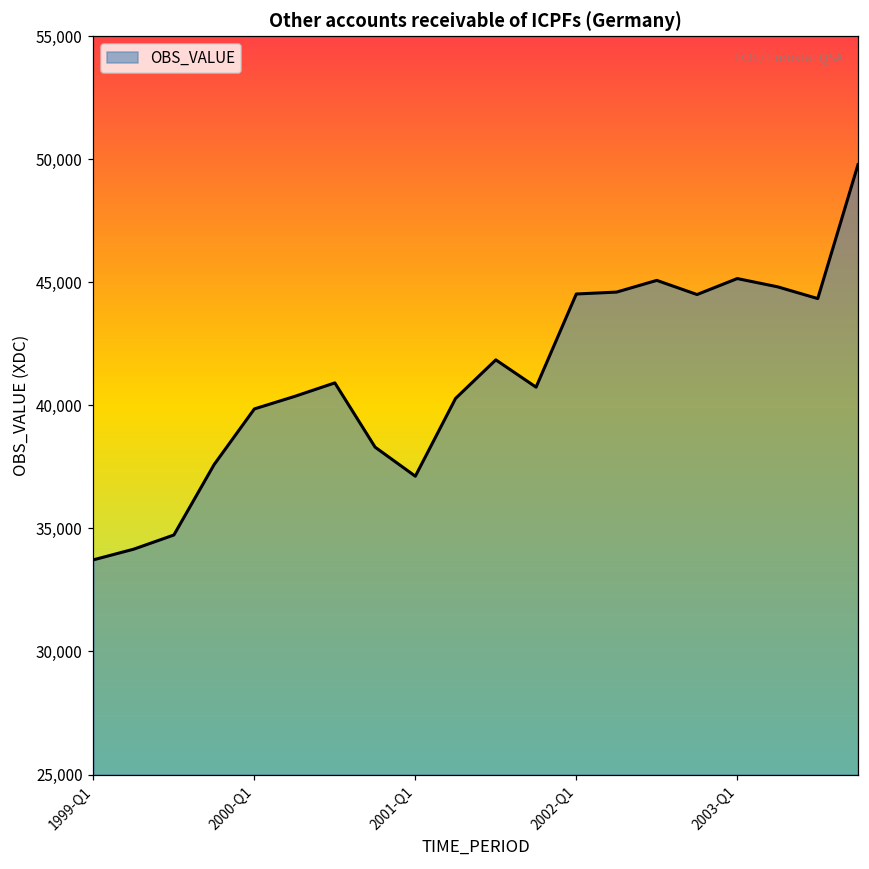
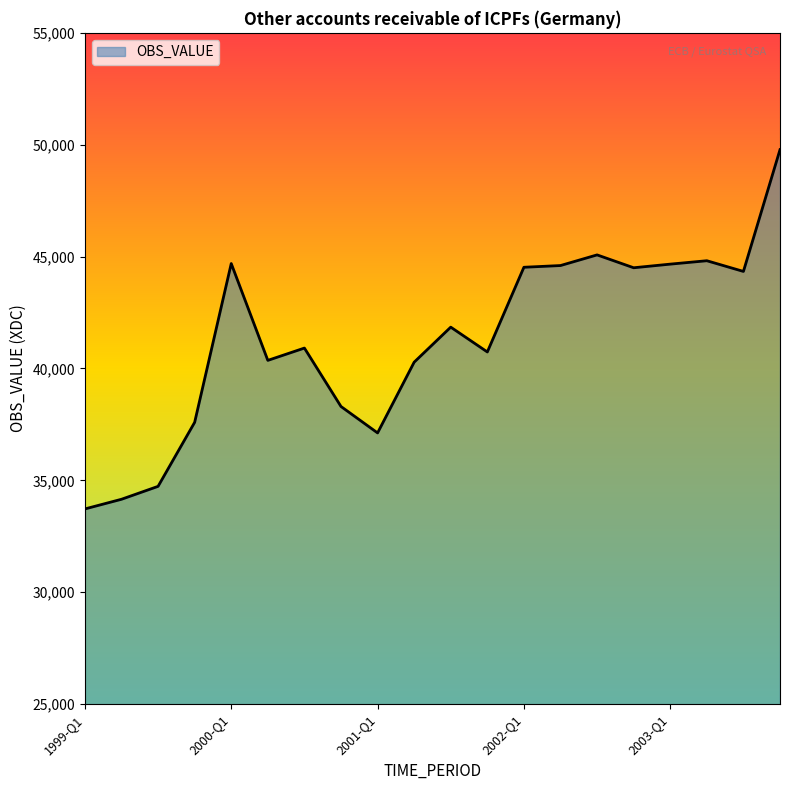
  {
    "1999-Q1": "33,700",
-   "2000-Q1": "39,900",
+   "2000-Q1": "44,700",
    "2001-Q1": "37,100",
    "2002-Q1": "44,500",
-   "2003-Q1": "45,200"
+   "2003-Q1": "44,700"
  }
